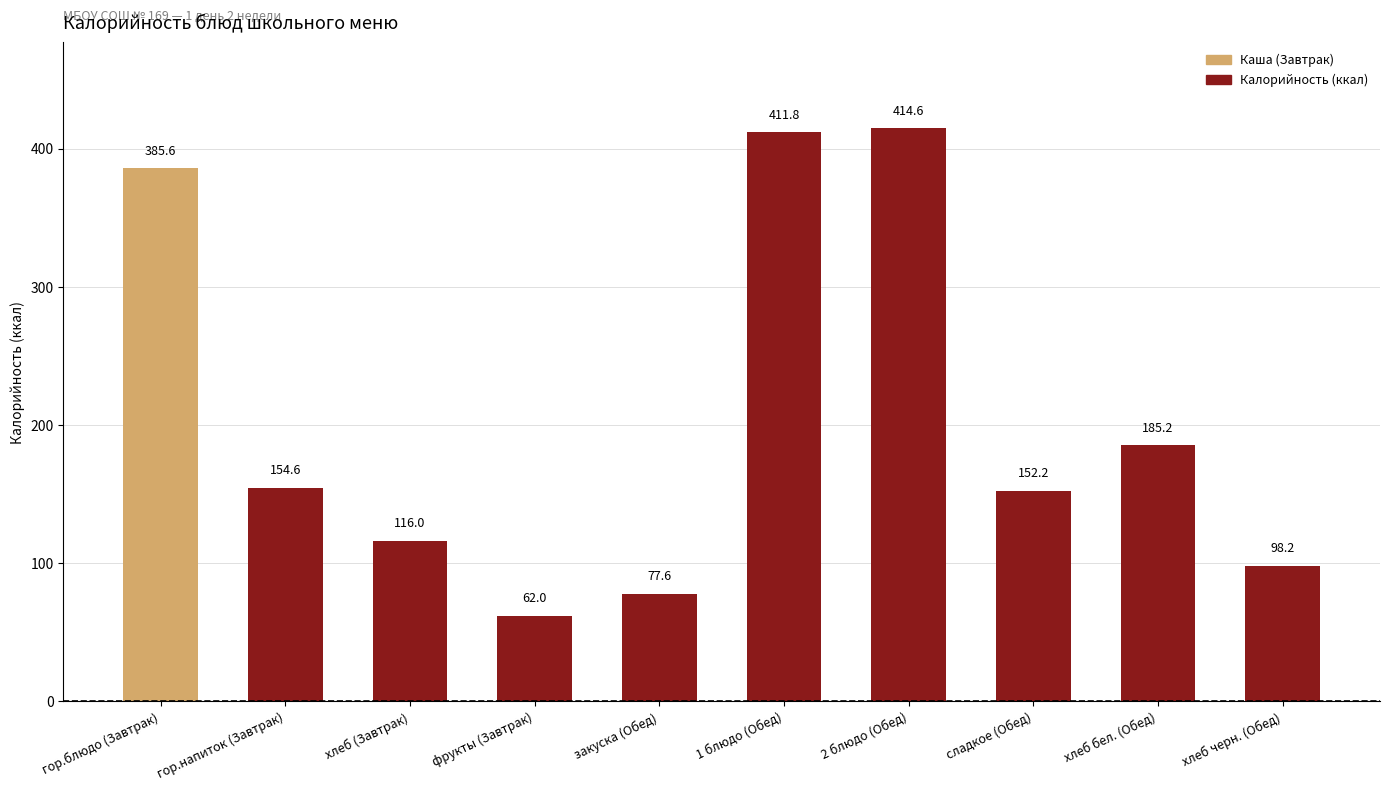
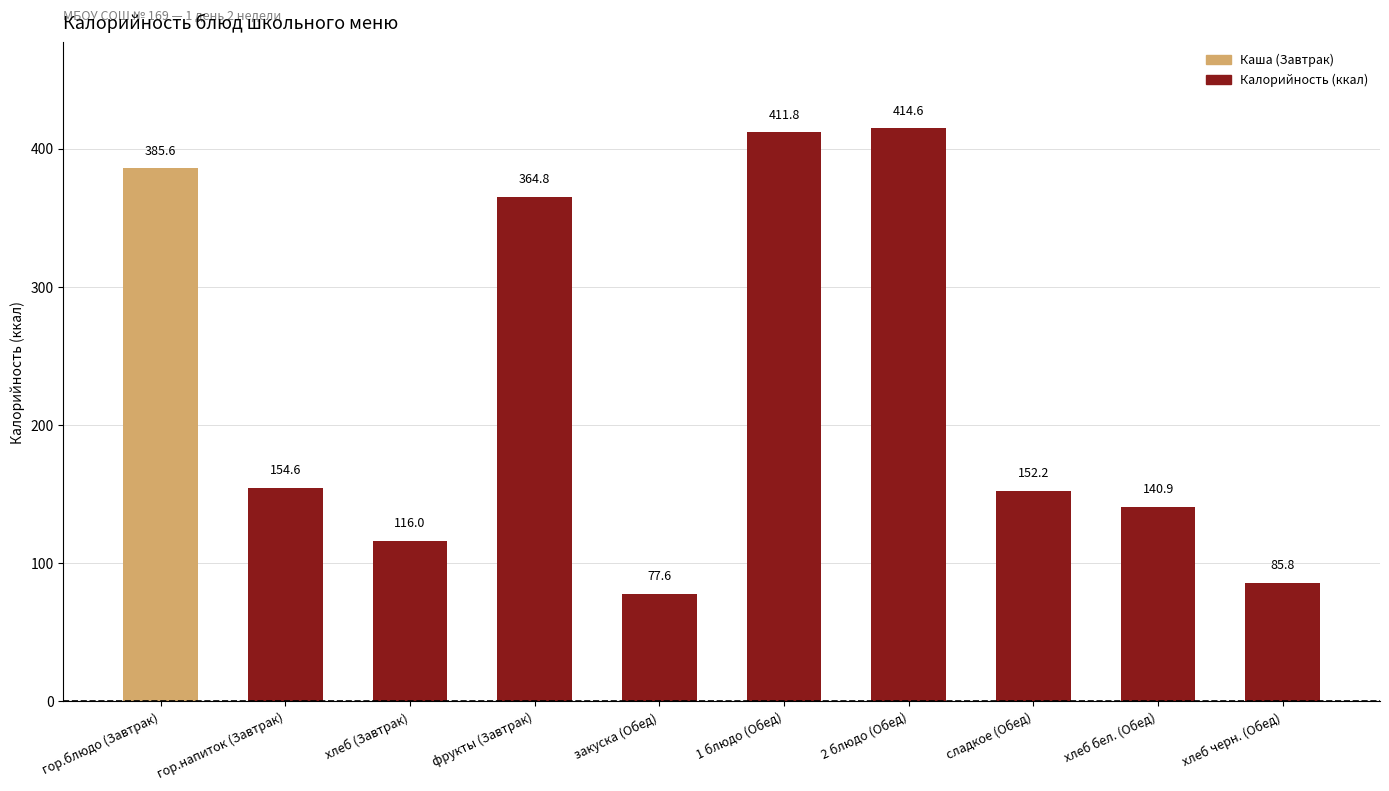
  {
    "гор.блюдо (Завтрак)": 385.6,
    "гор.напиток (Завтрак)": 154.6,
    "хлеб (Завтрак)": 116.0,
-   "фрукты (Завтрак)": 62.0,
+   "фрукты (Завтрак)": 364.8,
    "закуска (Обед)": 77.6,
    "1 блюдо (Обед)": 411.8,
    "2 блюдо (Обед)": 414.6,
    "сладкое (Обед)": 152.2,
-   "хлеб бел. (Обед)": 185.2,
-   "хлеб черн. (Обед)": 98.2
+   "хлеб бел. (Обед)": 140.9,
+   "хлеб черн. (Обед)": 85.8
  }
